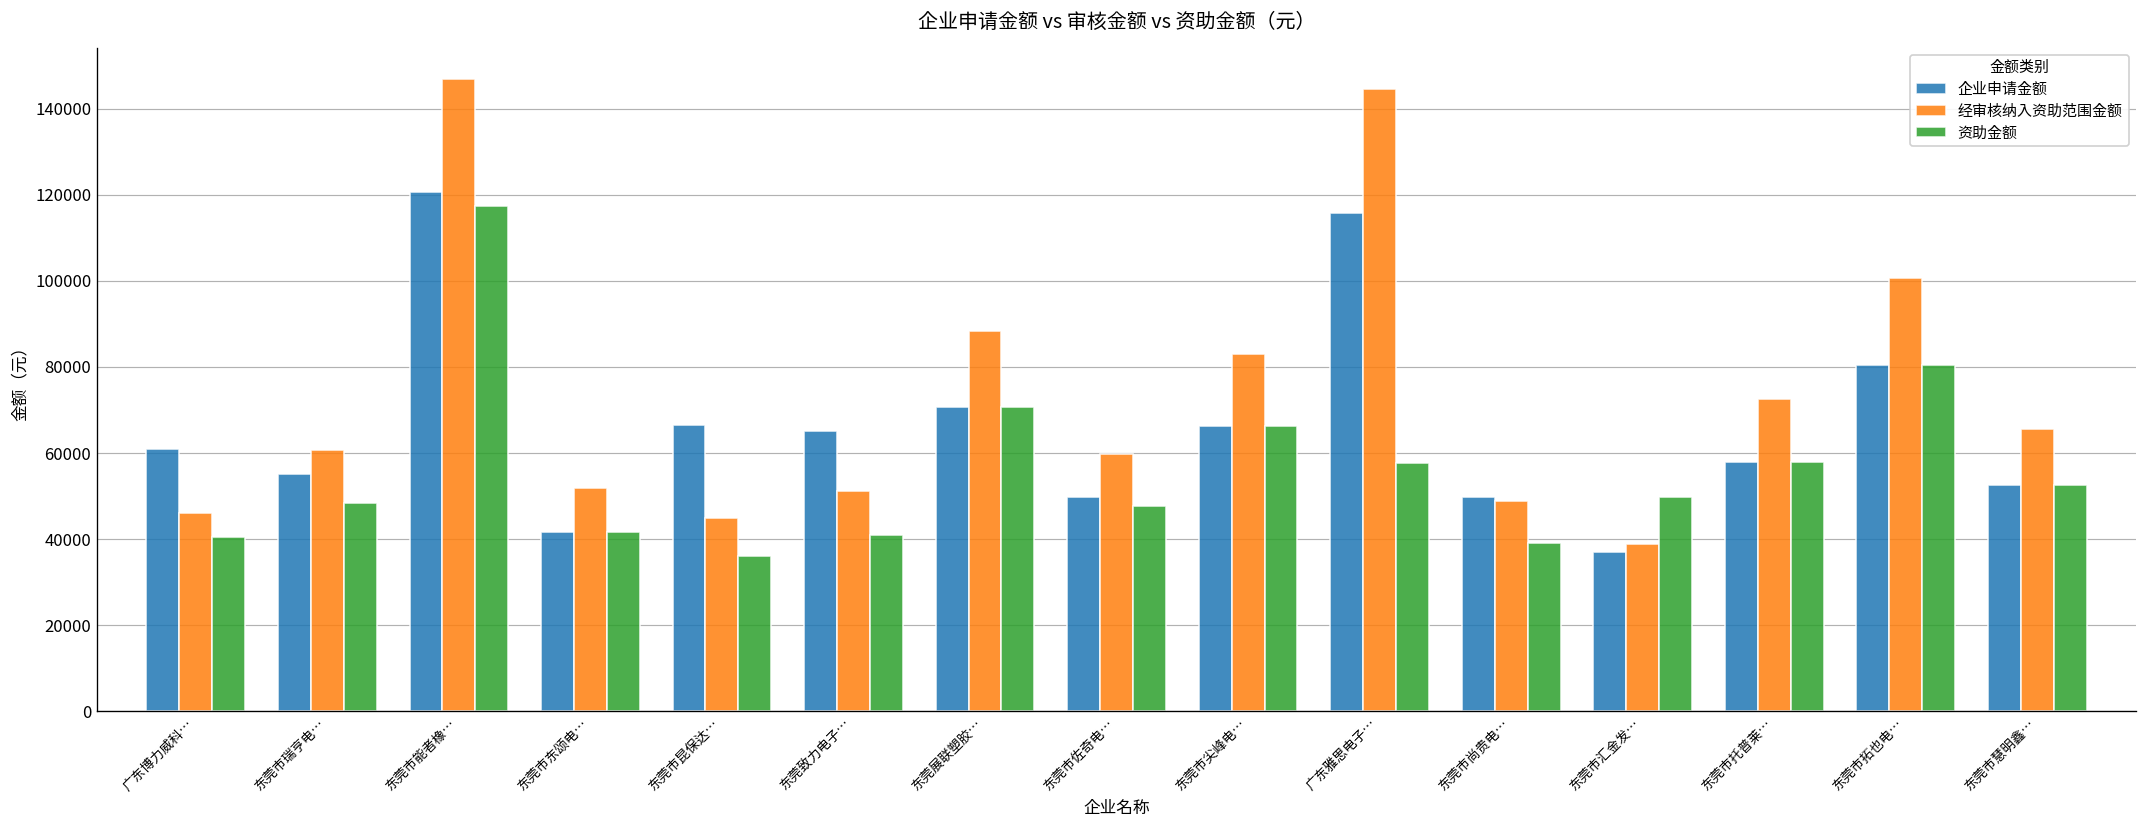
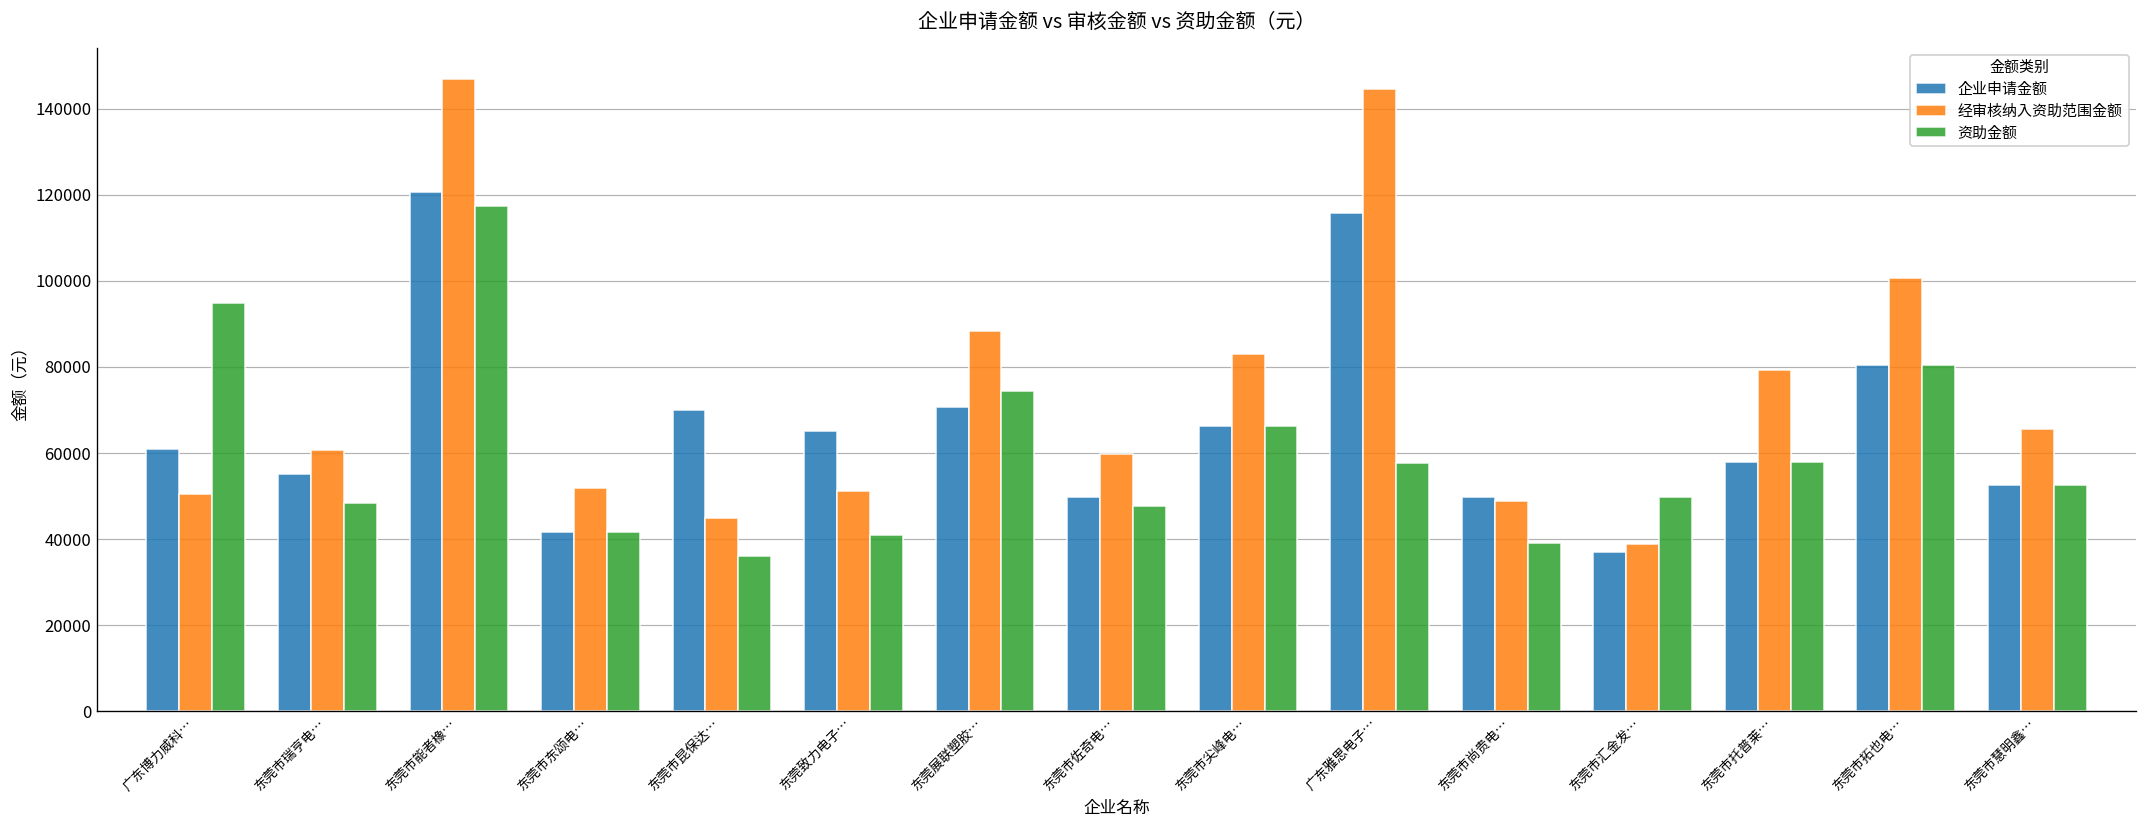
  {
    "企业申请金额": {
      "广东博力威科…": 61000,
      "东莞市瑞亨电…": 55000,
      "东莞市能者橡…": 121000,
      "东莞市东颂电…": 42000,
-     "东莞市昆保达…": 67000,
+     "东莞市昆保达…": 70000,
      "东莞致力电子…": 65000,
      "东莞展联塑胶…": 71000,
      "东莞市佐奇电…": 50000,
      "东莞市尖峰电…": 66000,
      "广东雅思电子…": 116000,
      "东莞市尚贵电…": 50000,
      "东莞市汇金发…": 37000,
      "东莞市托普莱…": 58000,
      "东莞市拓也电…": 80000,
      "东莞市慧明鑫…": 53000
    },
    "经审核纳入资助范围金额": {
-     "广东博力威科…": 46000,
+     "广东博力威科…": 51000,
      "东莞市瑞亨电…": 61000,
      "东莞市能者橡…": 147000,
      "东莞市东颂电…": 52000,
      "东莞市昆保达…": 45000,
      "东莞致力电子…": 51000,
      "东莞展联塑胶…": 88000,
      "东莞市佐奇电…": 60000,
      "东莞市尖峰电…": 83000,
      "广东雅思电子…": 145000,
      "东莞市尚贵电…": 49000,
      "东莞市汇金发…": 39000,
-     "东莞市托普莱…": 73000,
+     "东莞市托普莱…": 79000,
      "东莞市拓也电…": 101000,
      "东莞市慧明鑫…": 66000
    },
    "资助金额": {
-     "广东博力威科…": 40000,
+     "广东博力威科…": 95000,
      "东莞市瑞亨电…": 48000,
      "东莞市能者橡…": 117000,
      "东莞市东颂电…": 42000,
      "东莞市昆保达…": 36000,
      "东莞致力电子…": 41000,
-     "东莞展联塑胶…": 71000,
+     "东莞展联塑胶…": 74000,
      "东莞市佐奇电…": 48000,
      "东莞市尖峰电…": 66000,
      "广东雅思电子…": 58000,
      "东莞市尚贵电…": 39000,
      "东莞市汇金发…": 50000,
      "东莞市托普莱…": 58000,
      "东莞市拓也电…": 80000,
      "东莞市慧明鑫…": 53000
    }
  }
